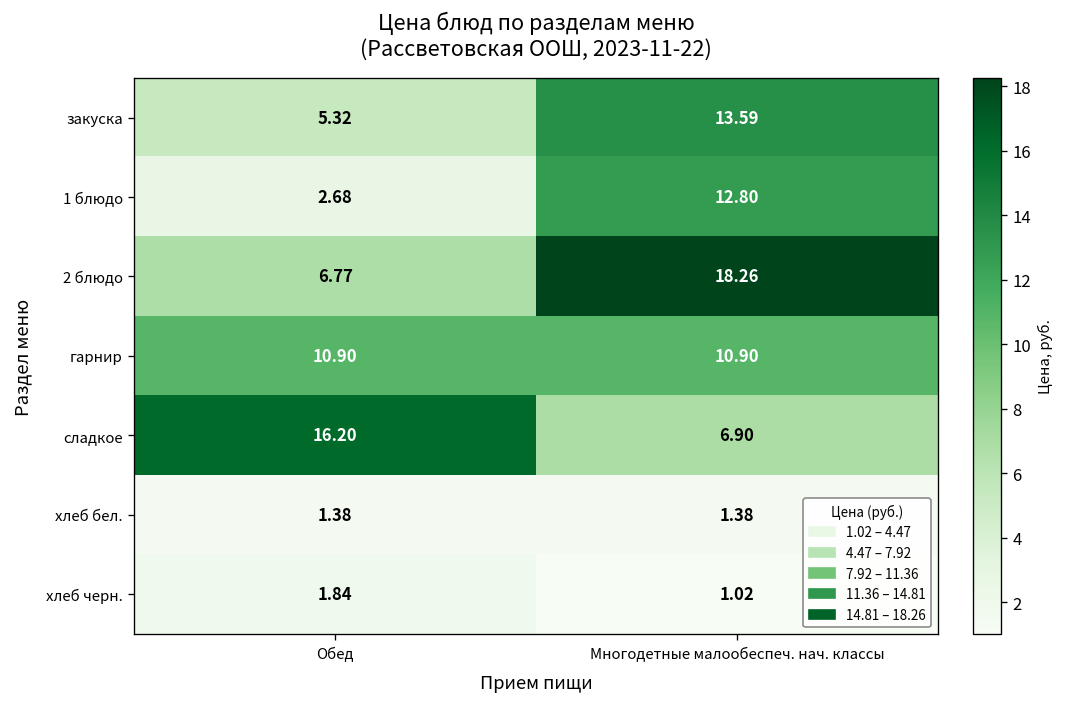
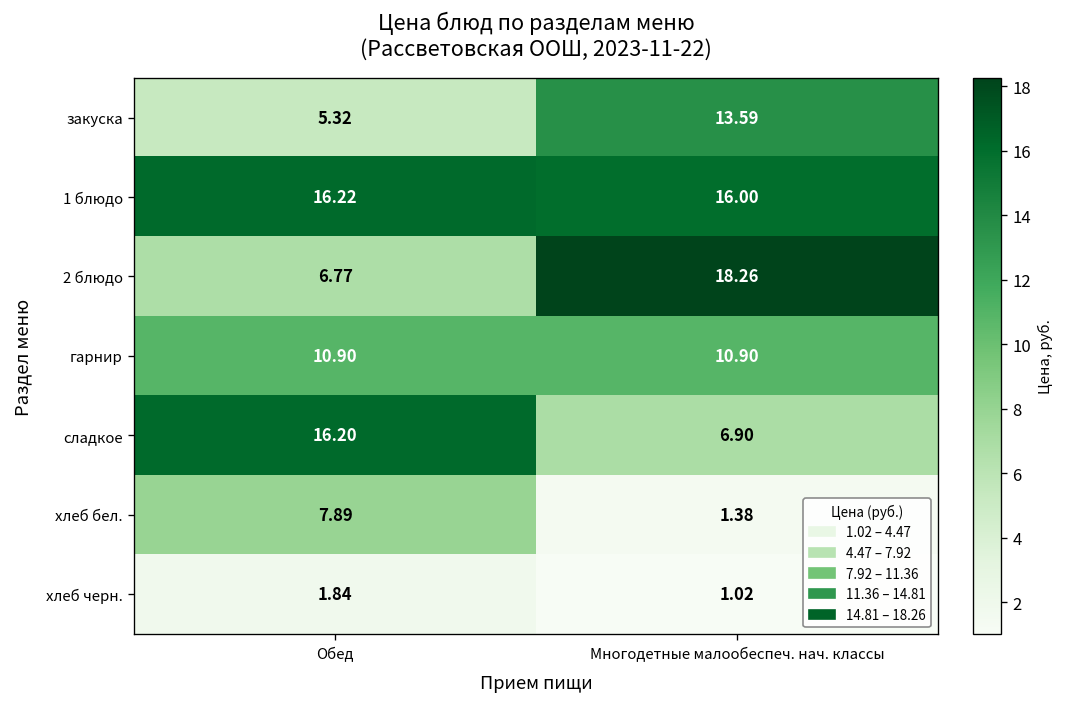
  {
    "закуска": {
      "Обед": 5.32,
      "Многодетные малообеспеч. нач. классы": 13.59
    },
    "1 блюдо": {
-     "Обед": 2.68,
-     "Многодетные малообеспеч. нач. классы": 12.80
+     "Обед": 16.22,
+     "Многодетные малообеспеч. нач. классы": 16.00
    },
    "2 блюдо": {
      "Обед": 6.77,
      "Многодетные малообеспеч. нач. классы": 18.26
    },
    "гарнир": {
      "Обед": 10.90,
      "Многодетные малообеспеч. нач. классы": 10.90
    },
    "сладкое": {
      "Обед": 16.20,
      "Многодетные малообеспеч. нач. классы": 6.90
    },
    "хлеб бел.": {
-     "Обед": 1.38,
+     "Обед": 7.89,
      "Многодетные малообеспеч. нач. классы": 1.38
    },
    "хлеб черн.": {
      "Обед": 1.84,
      "Многодетные малообеспеч. нач. классы": 1.02
    }
  }
